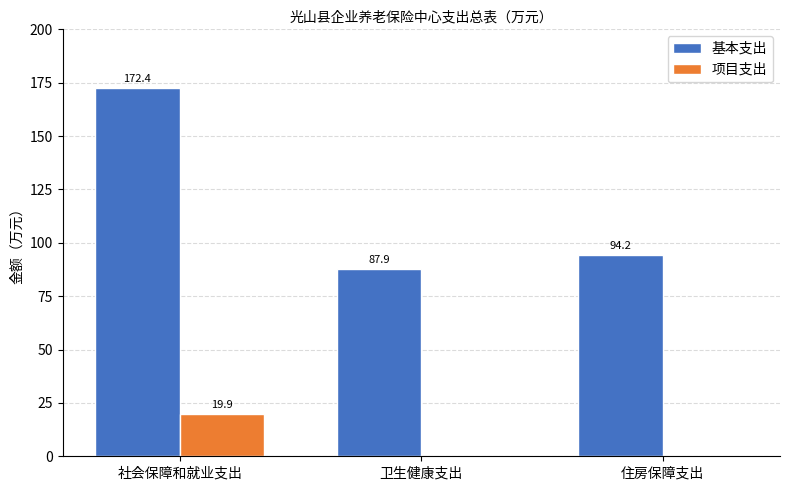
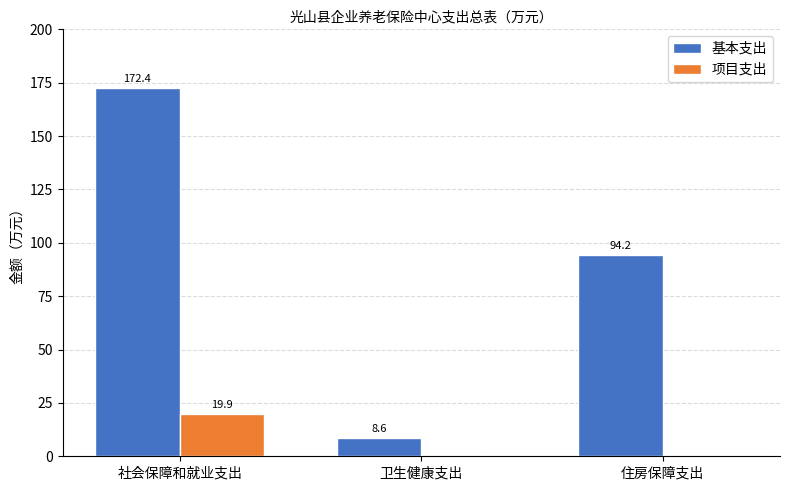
  {
    "基本支出": {
      "社会保障和就业支出": 172.4,
-     "卫生健康支出": 87.9,
+     "卫生健康支出": 8.6,
      "住房保障支出": 94.2
    },
    "项目支出": {
      "社会保障和就业支出": 19.9
    }
  }
